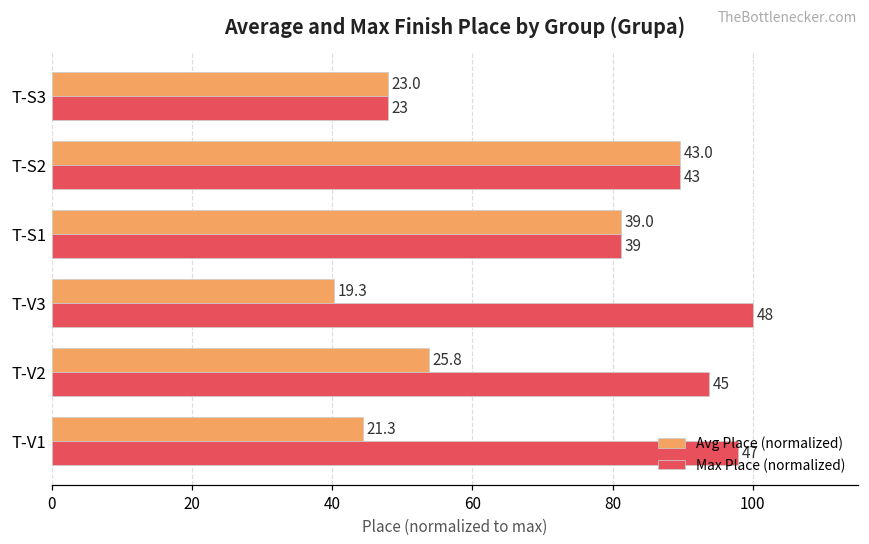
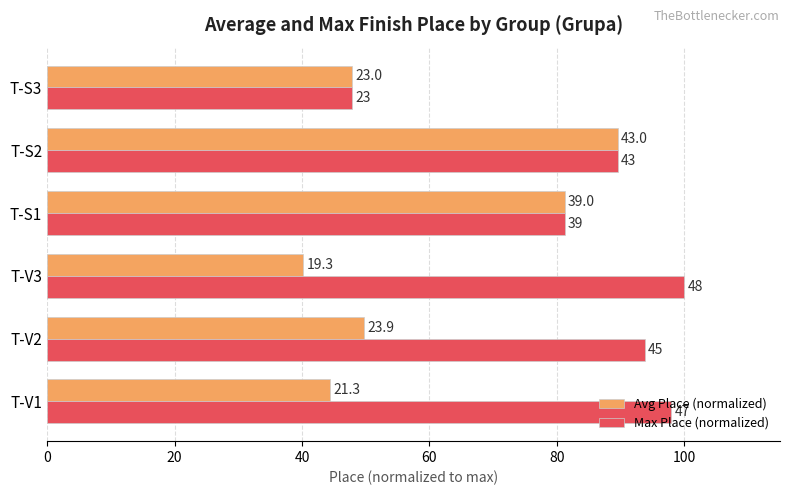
  {
    "Avg Place (normalized)": {
-     "T-V2": 25.8
+     "T-V2": 23.9
    }
  }
